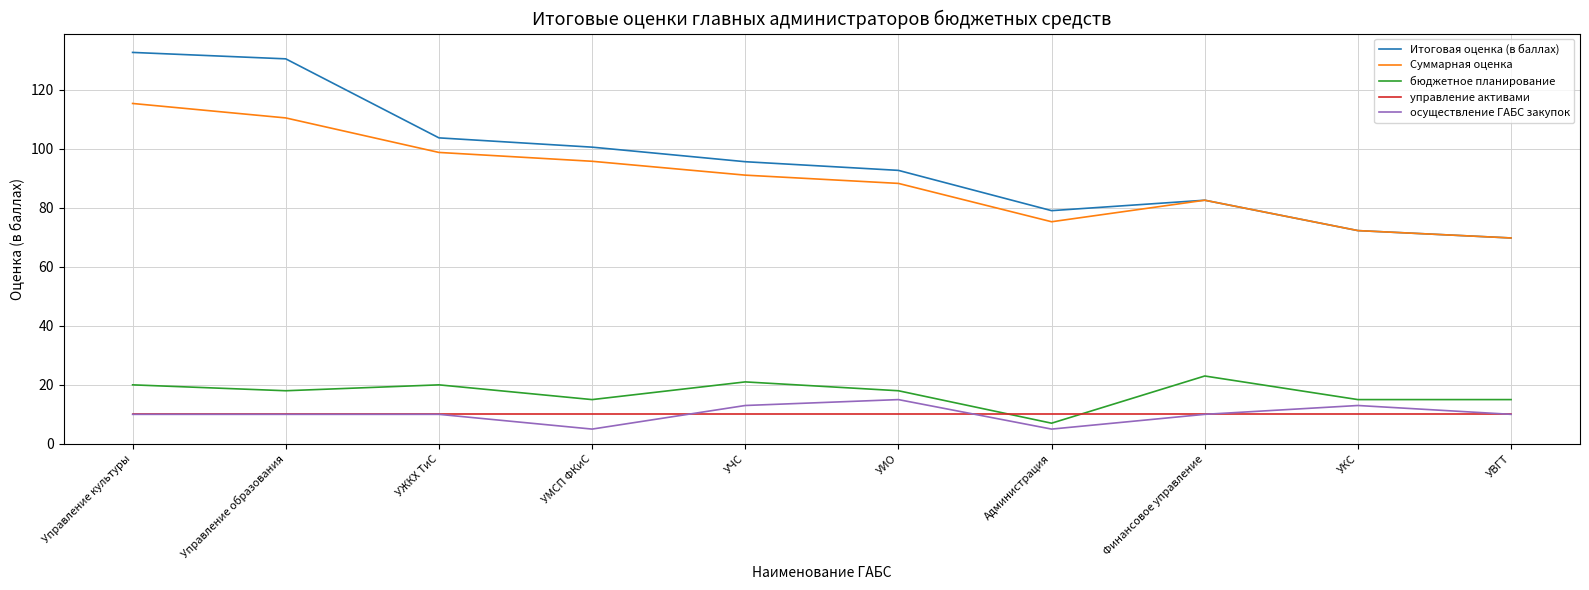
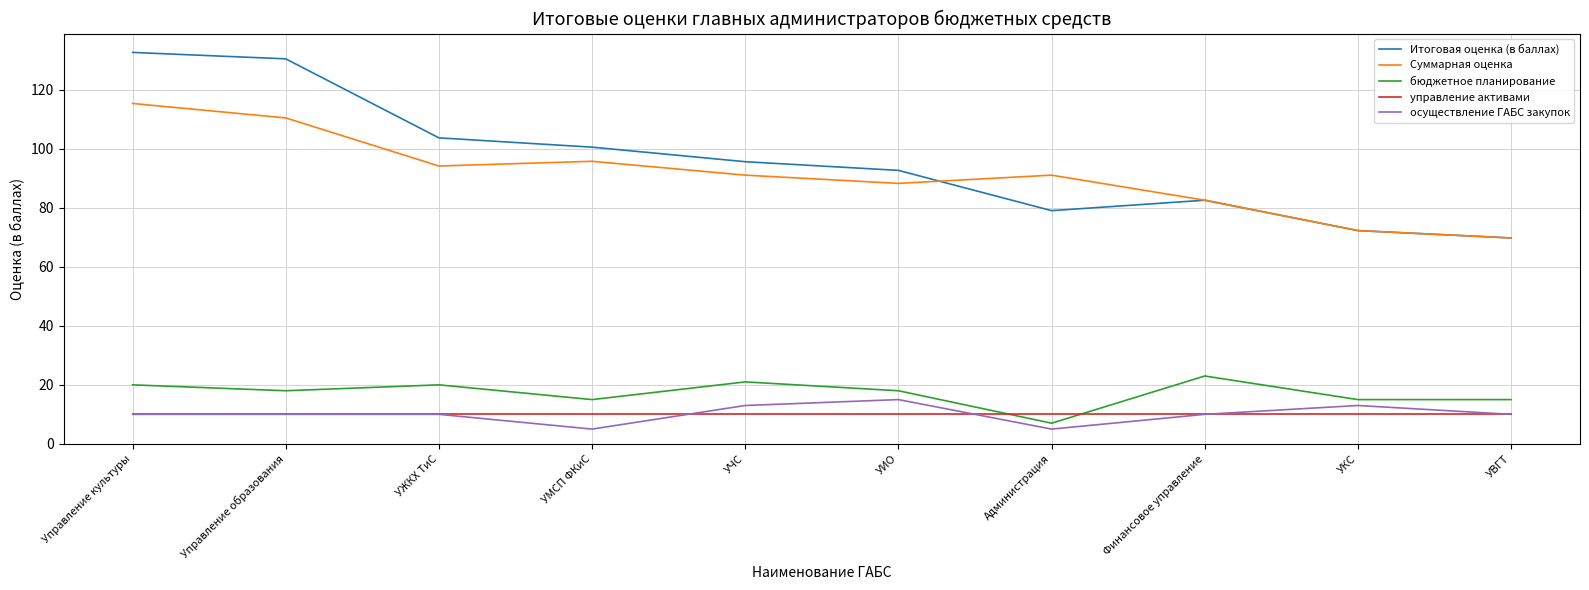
  {
    "Итоговая оценка (в баллах)": {
      "Управление культуры": 133,
      "Управление образования": 131,
      "УЖКХ ТиС": 104,
      "УМСП ФКиС": 101,
      "УЧС": 96,
      "УИО": 93,
      "Администрация": 79
    },
    "Суммарная оценка": {
      "Управление культуры": 115,
      "Управление образования": 111,
-     "УЖКХ ТиС": 99,
+     "УЖКХ ТиС": 94,
      "УМСП ФКиС": 96,
      "УЧС": 91,
      "УИО": 88,
-     "Администрация": 75
+     "Администрация": 91
    },
    "бюджетное планирование": {
      "Управление культуры": 20,
      "Управление образования": 18,
      "УЖКХ ТиС": 20,
      "УМСП ФКиС": 15,
      "УЧС": 21,
      "УИО": 18,
      "Администрация": 7,
      "Финансовое управление": 23,
      "УКС": 15,
      "УВГТ": 15
    },
    "управление активами": {
      "УМСП ФКиС": 10,
      "УЧС": 10,
      "УИО": 10,
      "Администрация": 10,
      "УКС": 10
    },
    "осуществление ГАБС закупок": {
      "УМСП ФКиС": 5,
      "УЧС": 13,
      "УИО": 15,
      "Администрация": 5,
      "УКС": 13
    }
  }
